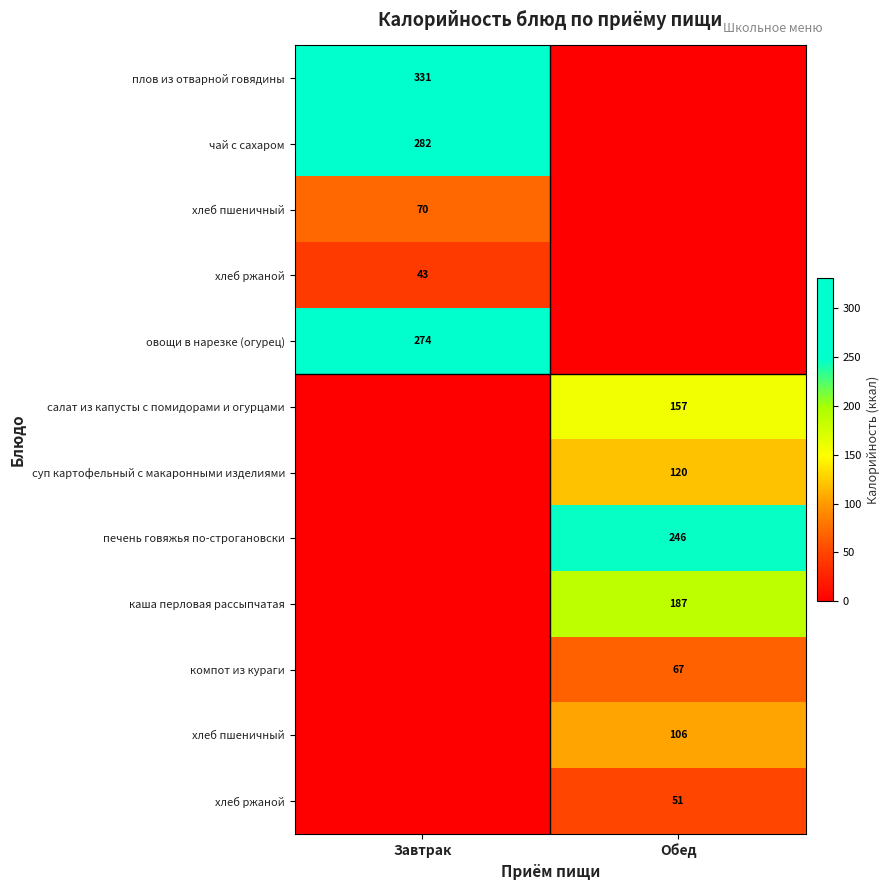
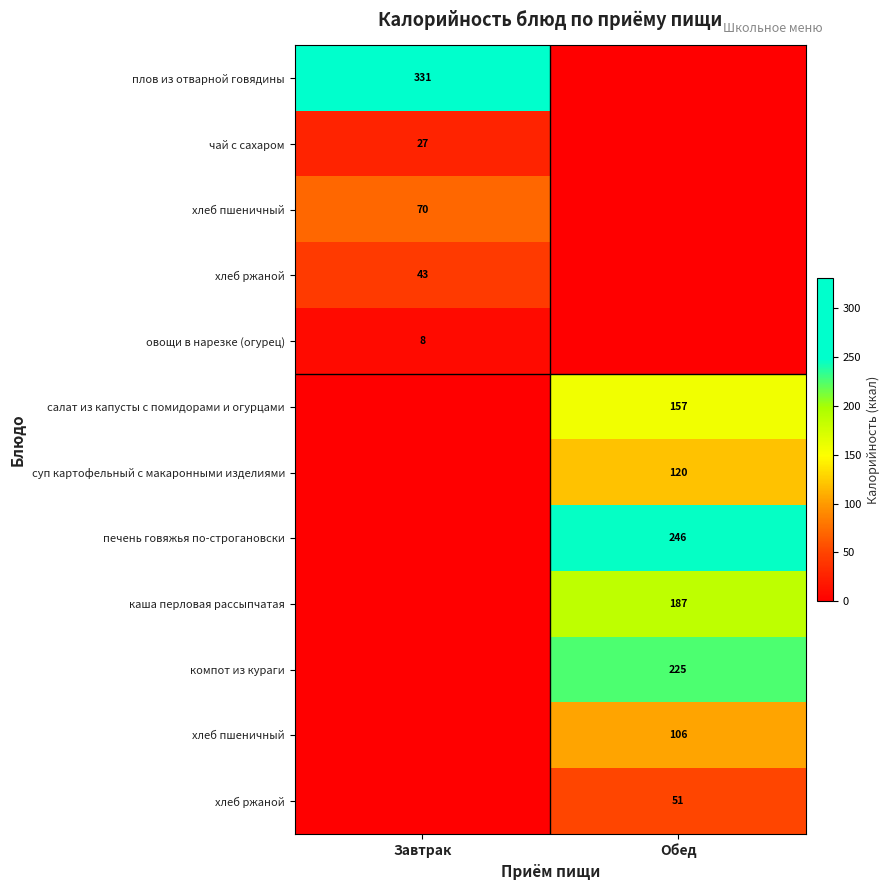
  {
    "плов из отварной говядины": {
      "Завтрак": 331
    },
    "чай с сахаром": {
-     "Завтрак": 282
+     "Завтрак": 27
    },
    "овощи в нарезке (огурец)": {
-     "Завтрак": 274
+     "Завтрак": 8
    },
    "салат из капусты с помидорами и огурцами": {
      "Обед": 157
    },
    "суп картофельный с макаронными изделиями": {
      "Обед": 120
    },
    "печень говяжья по-строгановски": {
      "Обед": 246
    },
    "каша перловая рассыпчатая": {
      "Обед": 187
    },
    "компот из кураги": {
-     "Обед": 67
+     "Обед": 225
    }
  }
